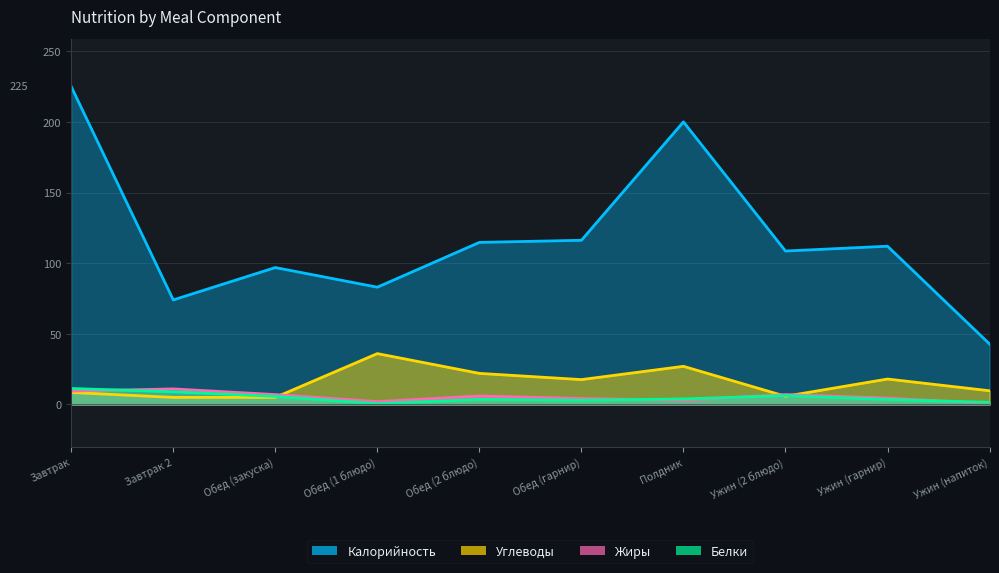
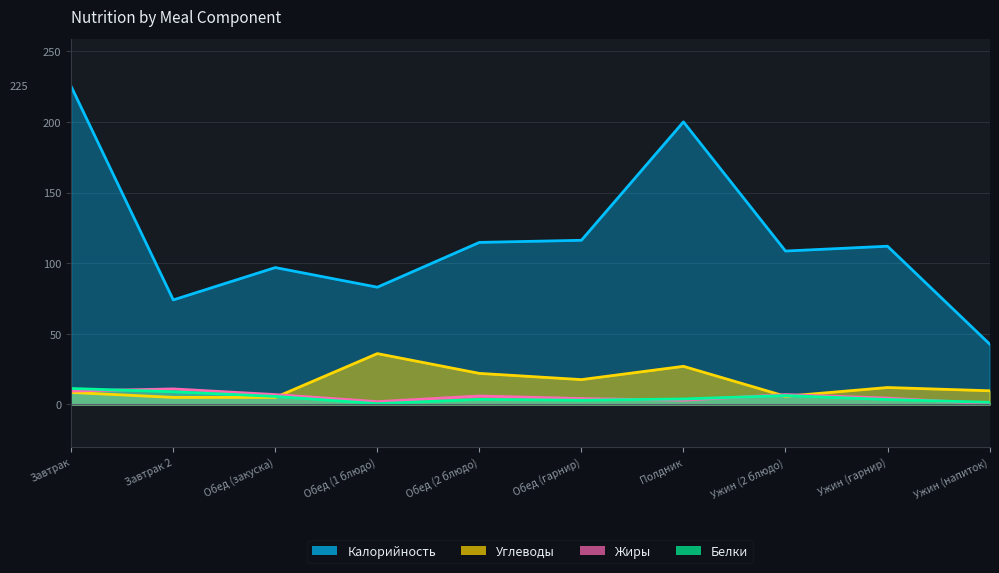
  {
    "Калорийность": {
      "Завтрак": 225,
      "Завтрак 2": 74,
      "Обед (закуска)": 97,
      "Обед (1 блюдо)": 83,
      "Обед (2 блюдо)": 115,
      "Обед (гарнир)": 116,
      "Полдник": 200,
      "Ужин (2 блюдо)": 109,
      "Ужин (гарнир)": 112,
      "Ужин (напиток)": 43
    },
    "Углеводы": {
      "Завтрак 2": 5,
      "Обед (1 блюдо)": 36,
      "Обед (2 блюдо)": 22,
      "Обед (гарнир)": 18,
      "Полдник": 27,
-     "Ужин (гарнир)": 18,
+     "Ужин (гарнир)": 12,
      "Ужин (напиток)": 10
    },
    "Жиры": {
      "Завтрак 2": 11,
      "Обед (2 блюдо)": 6
    },
    "Белки": {
      "Завтрак 2": 9,
      "Обед (2 блюдо)": 4
    }
  }
